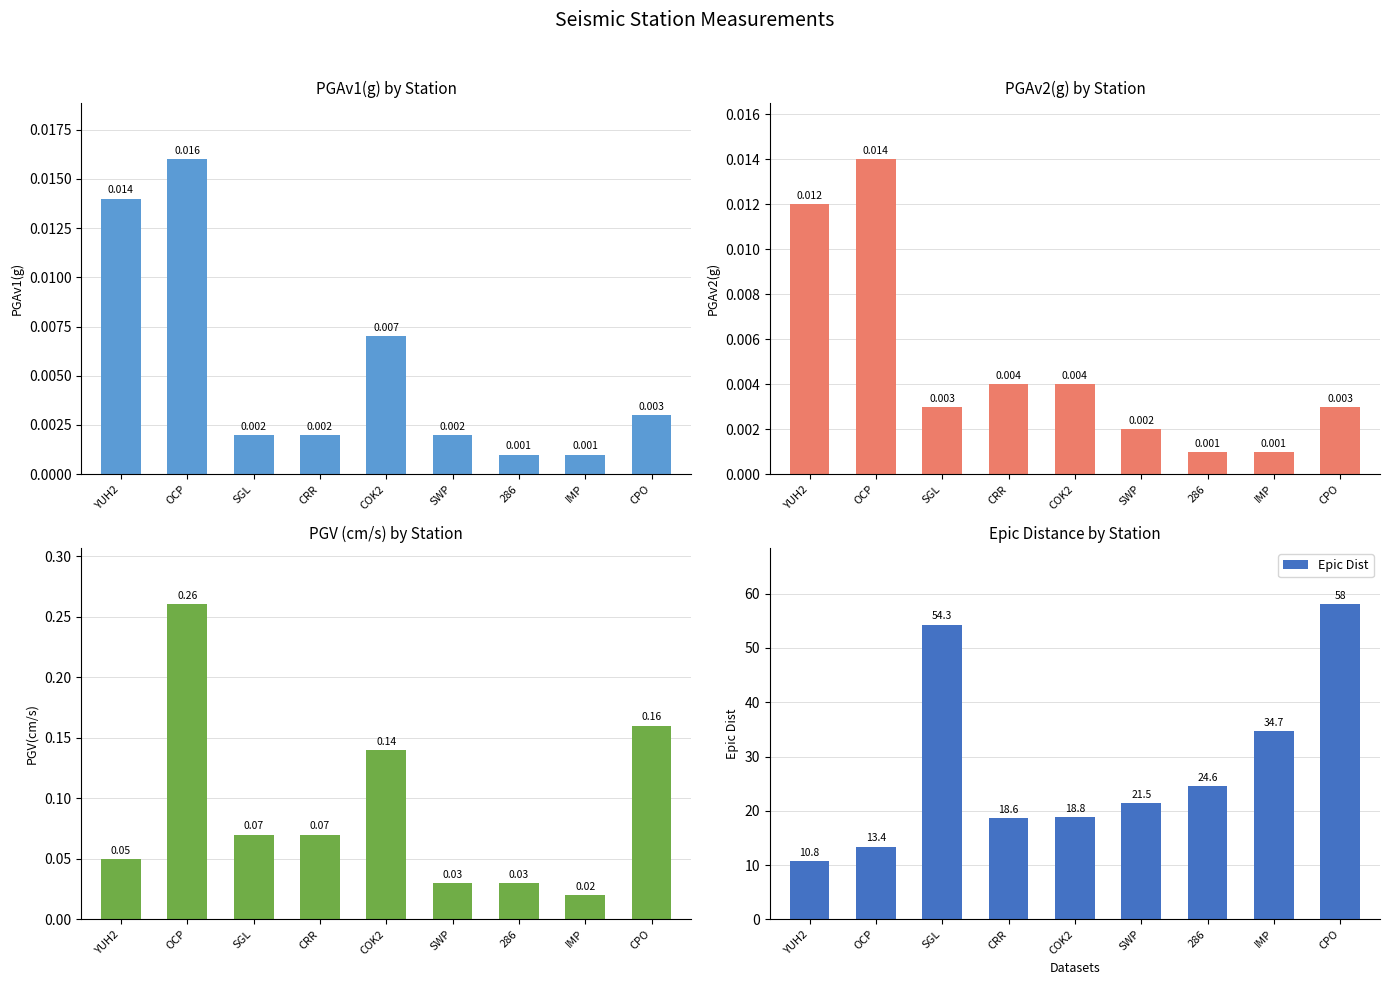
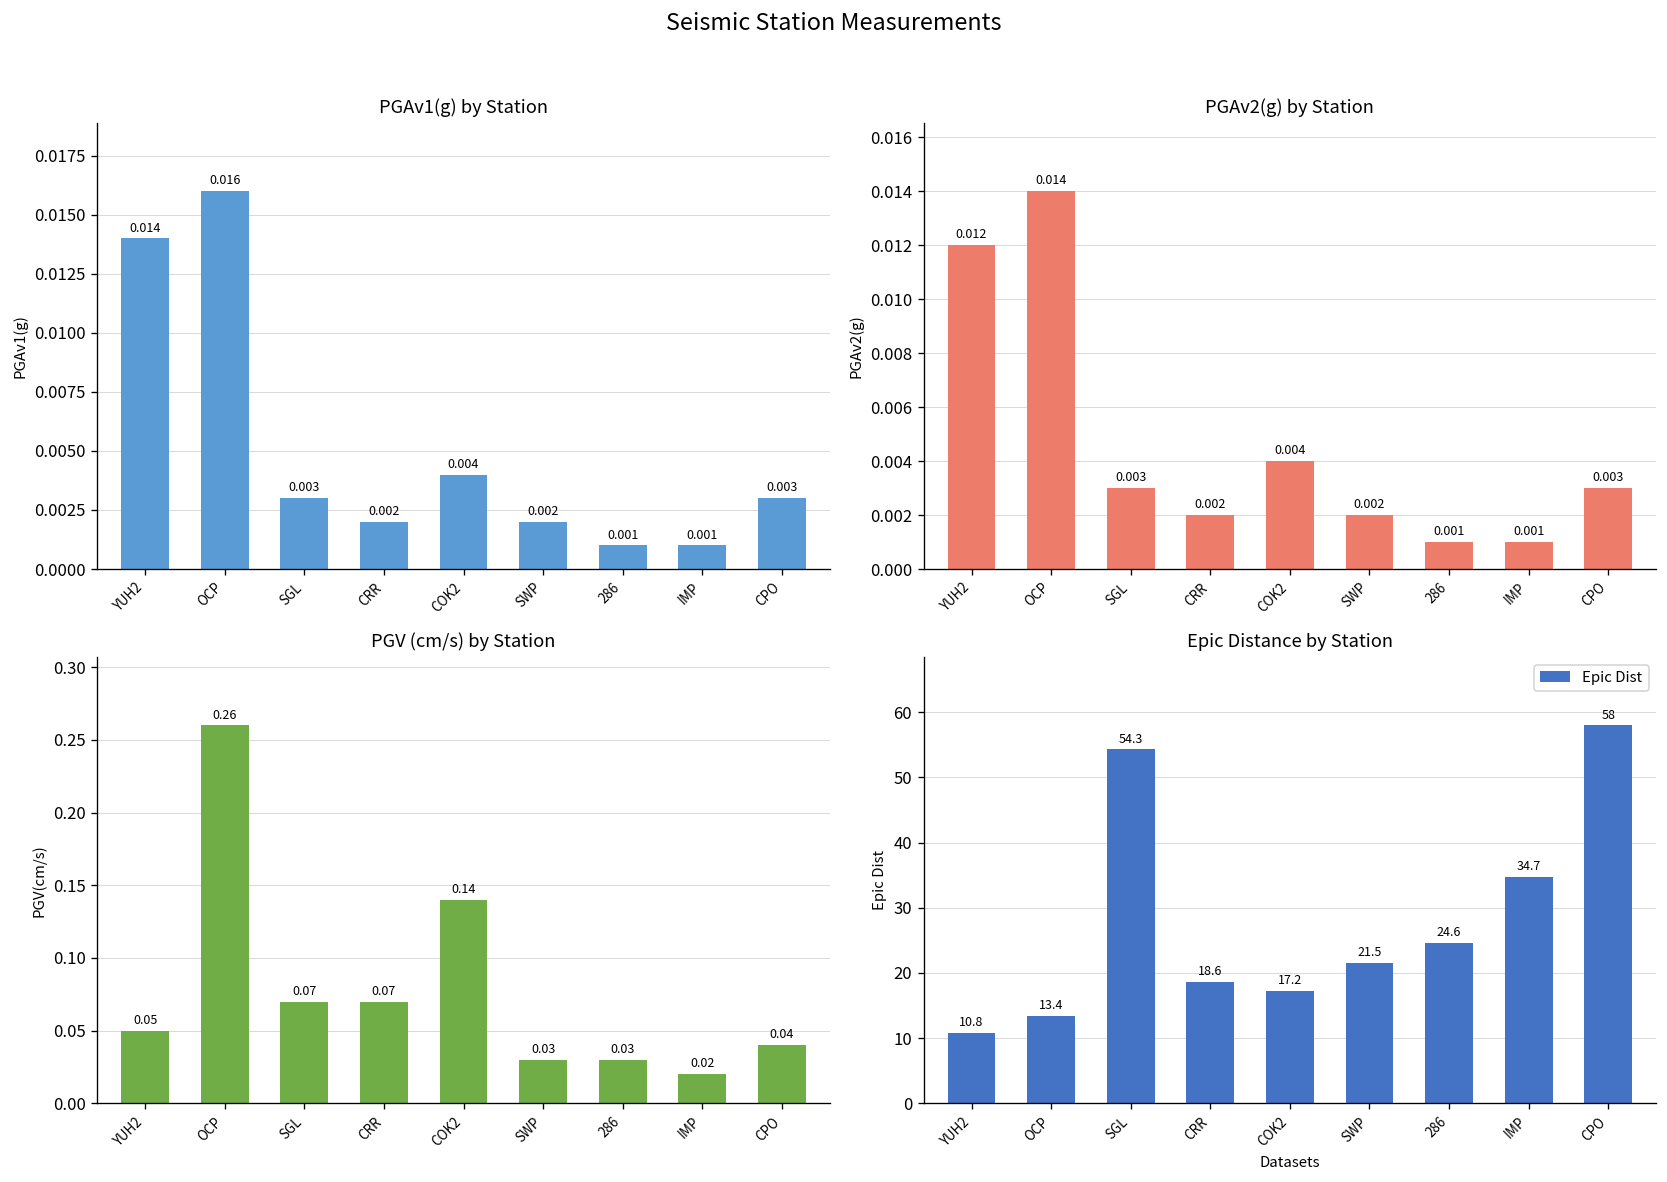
  {
    "PGAv1(g) by Station": {
      "YUH2": 0.014,
      "OCP": 0.016,
-     "SGL": 0.002,
+     "SGL": 0.003,
      "CRR": 0.002,
-     "COK2": 0.007,
+     "COK2": 0.004,
      "SWP": 0.002,
      "286": 0.001,
      "IMP": 0.001,
      "CPO": 0.003
    },
    "PGAv2(g) by Station": {
      "YUH2": 0.012,
      "OCP": 0.014,
      "SGL": 0.003,
-     "CRR": 0.004,
+     "CRR": 0.002,
      "COK2": 0.004,
      "SWP": 0.002,
      "286": 0.001,
      "IMP": 0.001,
      "CPO": 0.003
    },
    "PGV (cm/s) by Station": {
      "YUH2": 0.05,
      "OCP": 0.26,
      "SGL": 0.07,
      "CRR": 0.07,
      "COK2": 0.14,
      "SWP": 0.03,
      "286": 0.03,
      "IMP": 0.02,
-     "CPO": 0.16
+     "CPO": 0.04
    },
    "Epic Distance by Station": {
      "YUH2": 10.8,
      "OCP": 13.4,
      "SGL": 54.3,
      "CRR": 18.6,
-     "COK2": 18.8,
+     "COK2": 17.2,
      "SWP": 21.5,
      "286": 24.6,
      "IMP": 34.7,
      "CPO": 58
    }
  }
